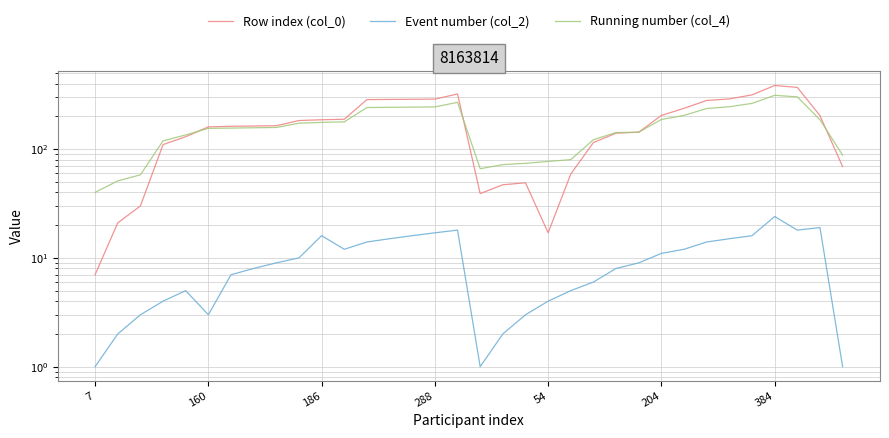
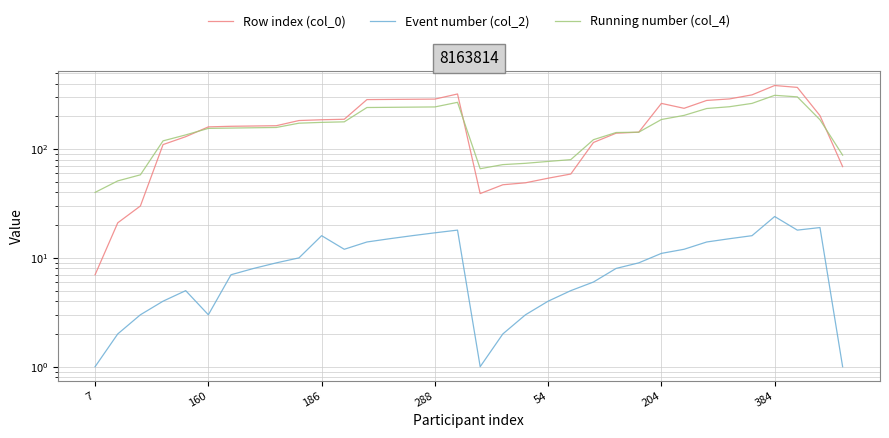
  {
    "Row index (col_0)": {
      "7": 7,
      "186": 190,
      "288": 290,
-     "54": 17,
-     "204": 200,
+     "54": 50,
+     "204": 260,
      "384": 380
    },
    "Event number (col_2)": {
      "7": 1,
      "160": 3,
      "186": 16,
      "288": 17,
      "54": 4,
      "204": 11,
      "384": 24
    },
    "Running number (col_4)": {
      "7": 40,
      "186": 180,
      "288": 240,
      "54": 80,
      "204": 190,
      "384": 310
    }
  }
